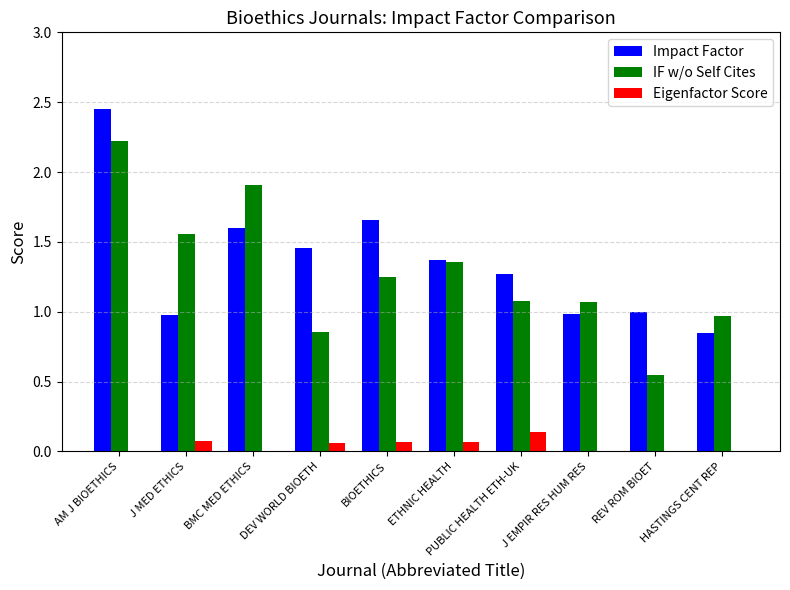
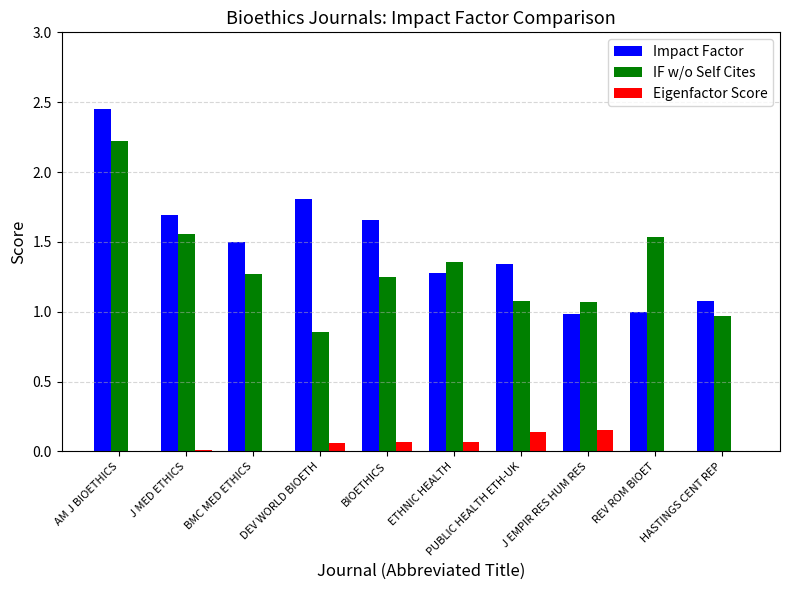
  {
    "Impact Factor": {
      "AM J BIOETHICS": 2.45,
-     "J MED ETHICS": 0.97,
-     "BMC MED ETHICS": 1.6,
-     "DEV WORLD BIOETH": 1.46,
+     "J MED ETHICS": 1.69,
+     "BMC MED ETHICS": 1.5,
+     "DEV WORLD BIOETH": 1.80,
      "BIOETHICS": 1.66,
-     "ETHNIC HEALTH": 1.37,
-     "PUBLIC HEALTH ETH-UK": 1.27,
+     "ETHNIC HEALTH": 1.28,
+     "PUBLIC HEALTH ETH-UK": 1.35,
      "J EMPIR RES HUM RES": 0.98,
      "REV ROM BIOET": 1.00,
-     "HASTINGS CENT REP": 0.85
+     "HASTINGS CENT REP": 1.08
    },
    "IF w/o Self Cites": {
      "AM J BIOETHICS": 2.23,
      "J MED ETHICS": 1.55,
-     "BMC MED ETHICS": 1.91,
+     "BMC MED ETHICS": 1.27,
      "DEV WORLD BIOETH": 0.86,
      "BIOETHICS": 1.25,
      "ETHNIC HEALTH": 1.36,
      "PUBLIC HEALTH ETH-UK": 1.08,
      "J EMPIR RES HUM RES": 1.07,
-     "REV ROM BIOET": 0.55,
+     "REV ROM BIOET": 1.54,
      "HASTINGS CENT REP": 0.97
    },
    "Eigenfactor Score": {
-     "J MED ETHICS": 0.08,
+     "J MED ETHICS": 0.01,
      "DEV WORLD BIOETH": 0.06,
      "BIOETHICS": 0.07,
      "ETHNIC HEALTH": 0.06,
      "PUBLIC HEALTH ETH-UK": 0.14,
-     "J EMPIR RES HUM RES": 0.00
+     "J EMPIR RES HUM RES": 0.15
    }
  }
